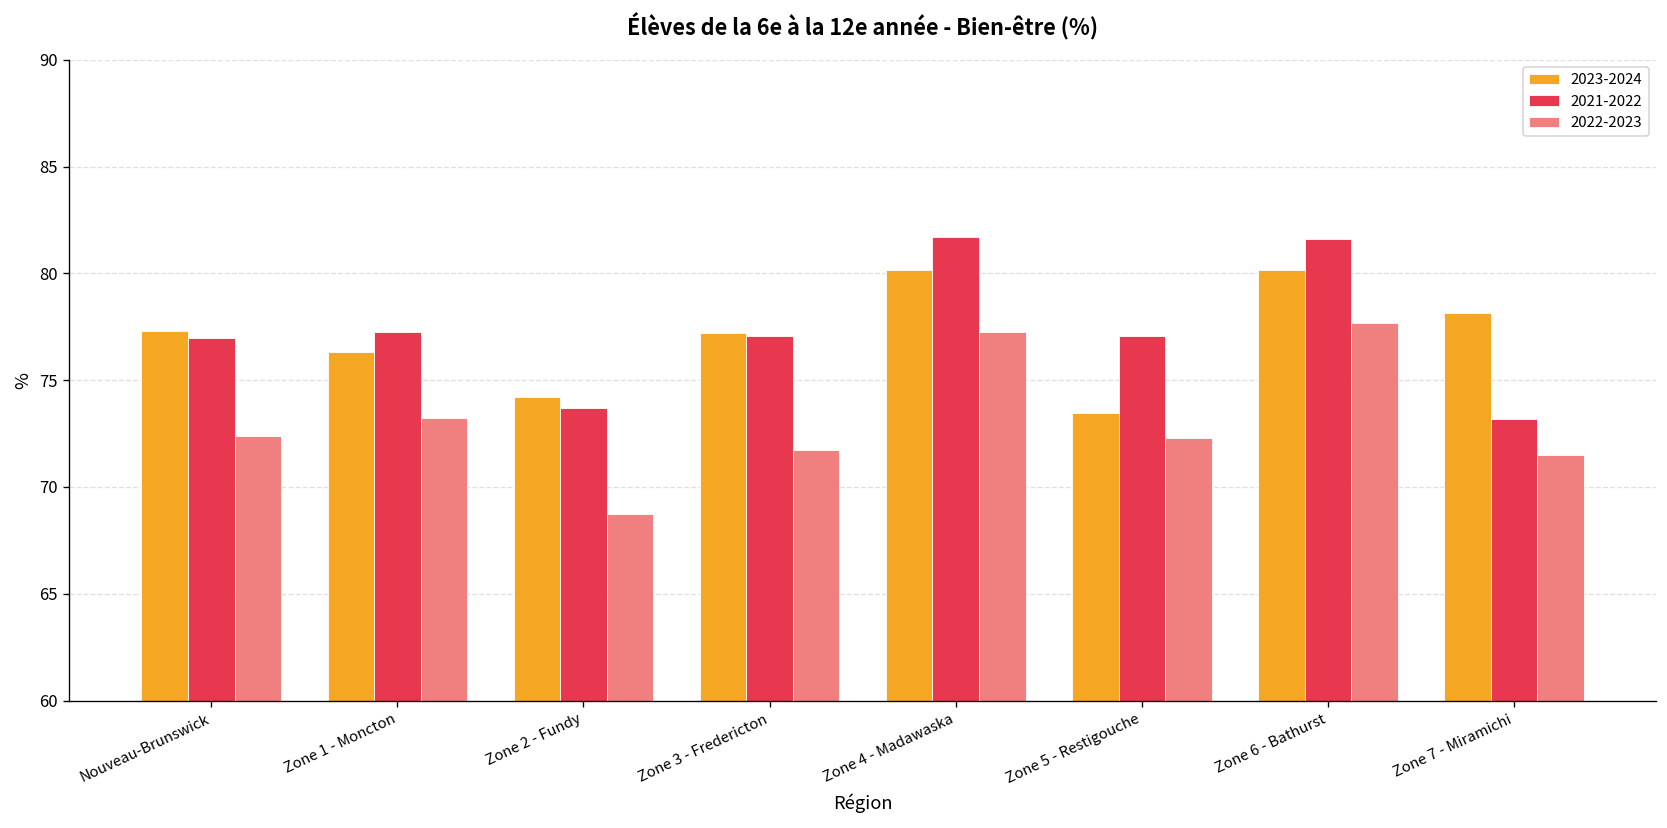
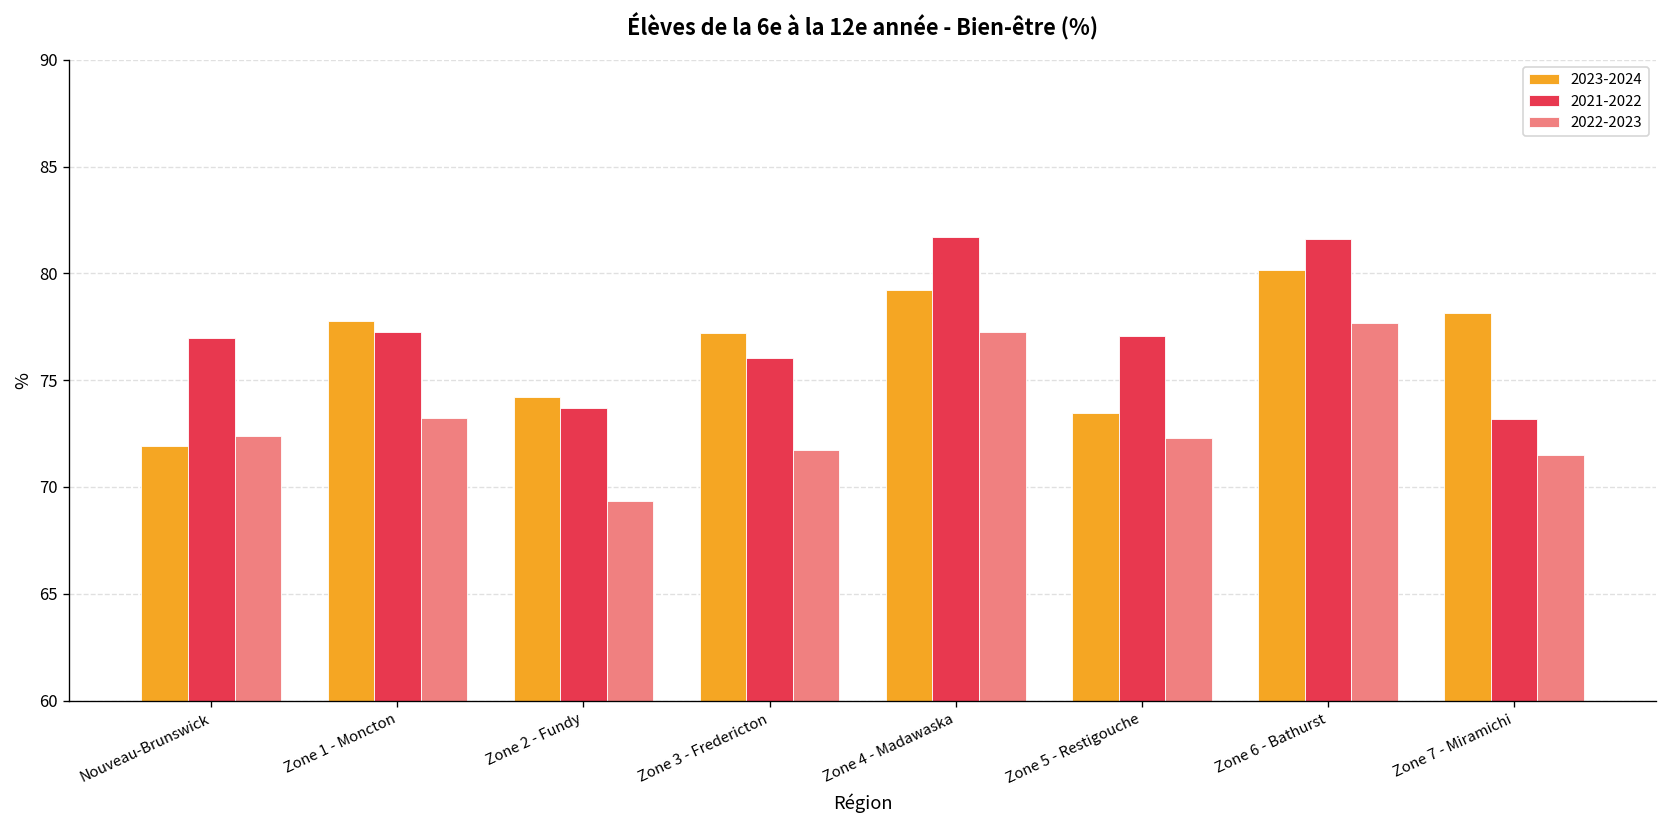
  {
    "2023-2024": {
-     "Nouveau-Brunswick": 77.3,
-     "Zone 1 - Moncton": 76.3,
+     "Nouveau-Brunswick": 71.9,
+     "Zone 1 - Moncton": 77.8,
      "Zone 2 - Fundy": 74.2,
      "Zone 3 - Fredericton": 77.2,
-     "Zone 4 - Madawaska": 80.2,
+     "Zone 4 - Madawaska": 79.2,
      "Zone 5 - Restigouche": 73.5,
      "Zone 6 - Bathurst": 80.2,
      "Zone 7 - Miramichi": 78.1
    },
    "2021-2022": {
      "Nouveau-Brunswick": 77.0,
      "Zone 1 - Moncton": 77.3,
      "Zone 2 - Fundy": 73.7,
-     "Zone 3 - Fredericton": 77.1,
+     "Zone 3 - Fredericton": 76.0,
      "Zone 4 - Madawaska": 81.7,
      "Zone 5 - Restigouche": 77.1,
      "Zone 6 - Bathurst": 81.6,
      "Zone 7 - Miramichi": 73.2
    },
    "2022-2023": {
      "Nouveau-Brunswick": 72.4,
      "Zone 1 - Moncton": 73.2,
-     "Zone 2 - Fundy": 68.8,
+     "Zone 2 - Fundy": 69.4,
      "Zone 3 - Fredericton": 71.7,
      "Zone 4 - Madawaska": 77.2,
      "Zone 5 - Restigouche": 72.3,
      "Zone 6 - Bathurst": 77.7,
      "Zone 7 - Miramichi": 71.5
    }
  }
